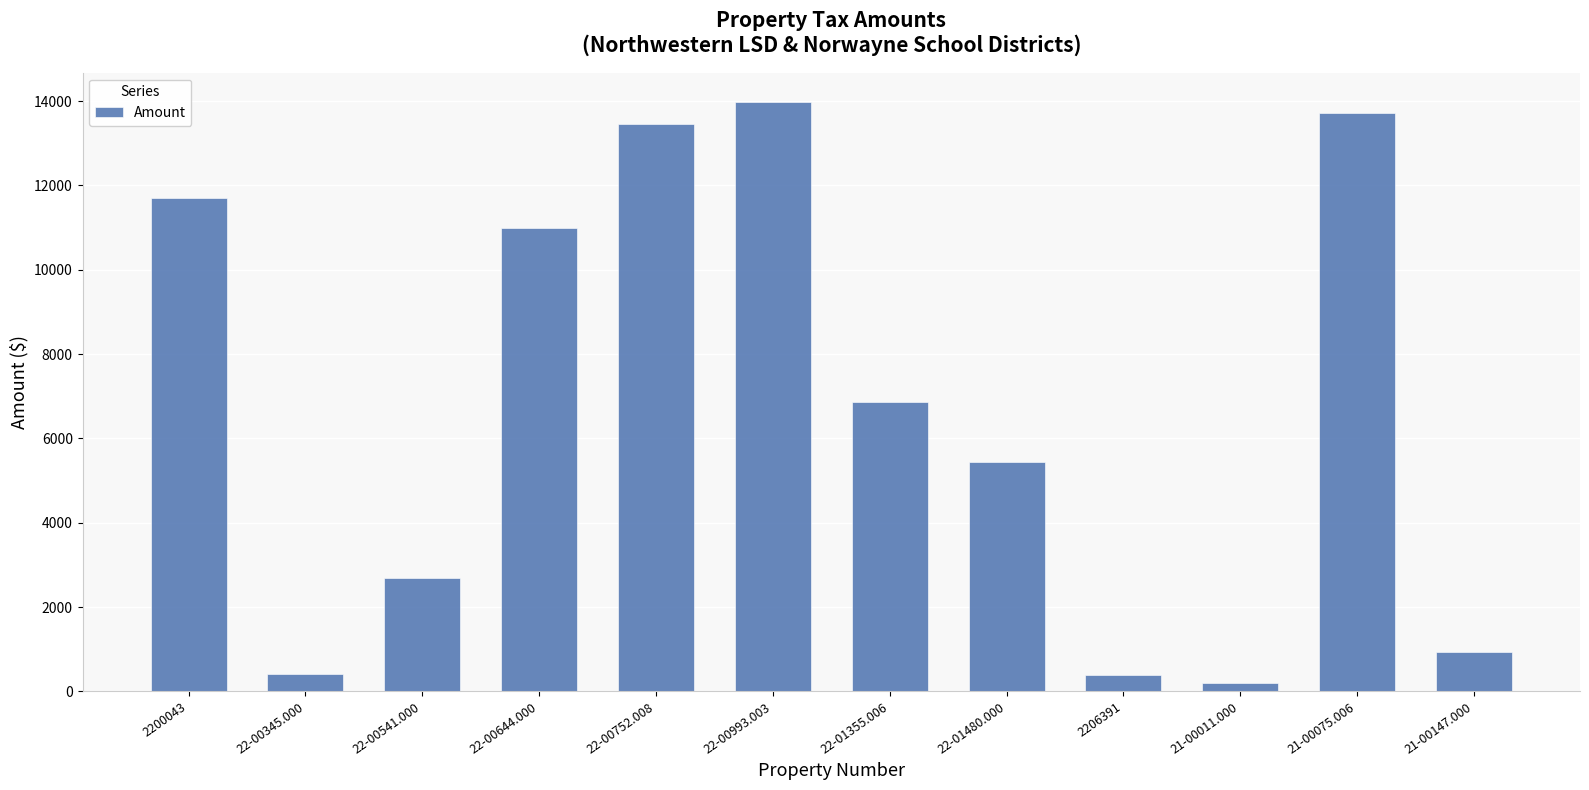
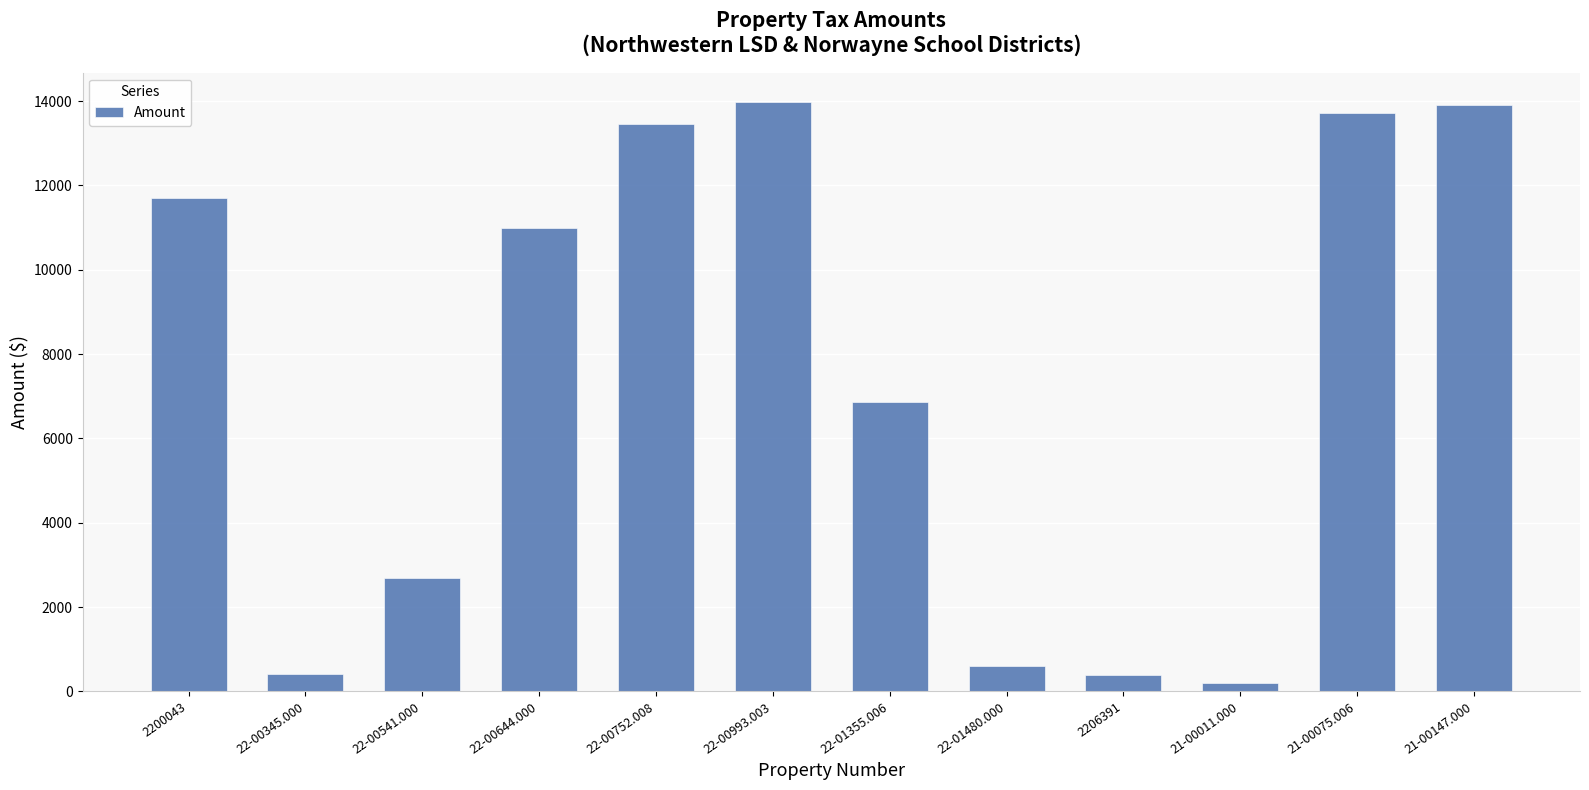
  {
    "2200043": 11700,
    "22-00345.000": 400,
    "22-00541.000": 2700,
    "22-00644.000": 11000,
    "22-00752.008": 13500,
    "22-00993.003": 14000,
    "22-01355.006": 6900,
-   "22-01480.000": 5400,
+   "22-01480.000": 600,
    "2206391": 400,
    "21-00011.000": 200,
    "21-00075.006": 13700,
-   "21-00147.000": 900
+   "21-00147.000": 13900
  }
